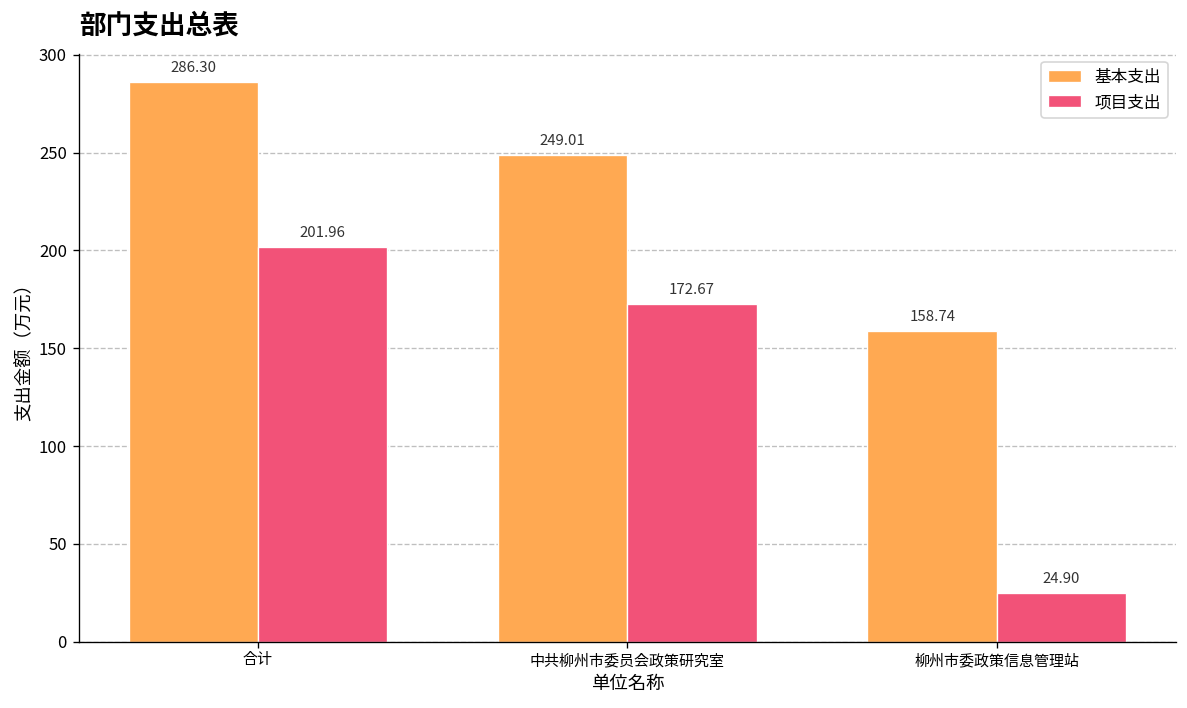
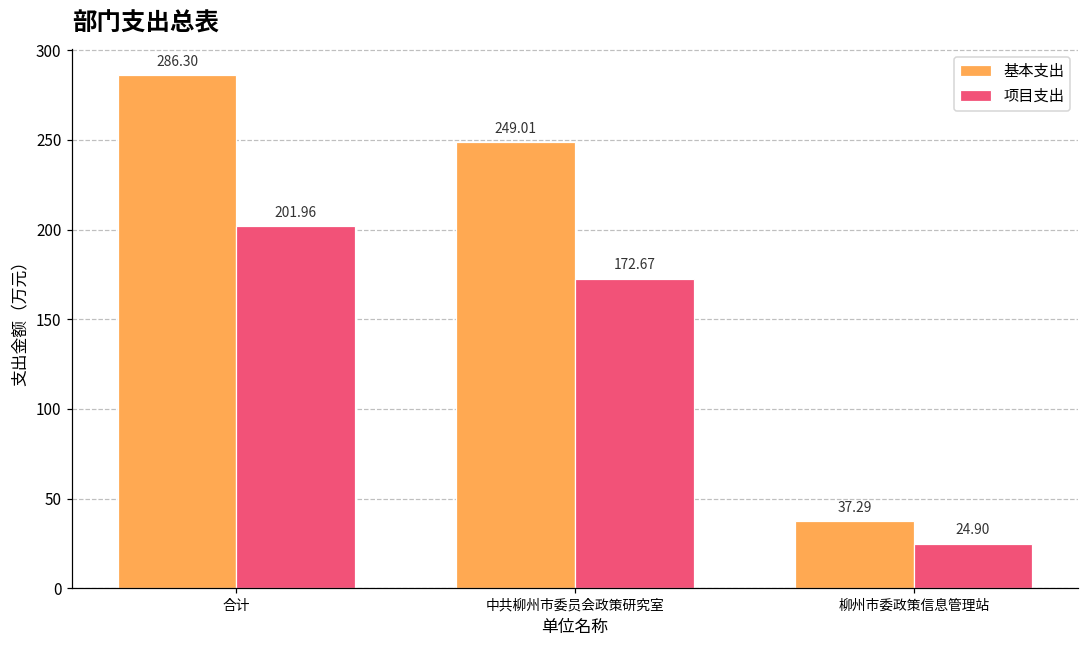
  {
    "基本支出": {
      "合计": 286.30,
      "中共柳州市委员会政策研究室": 249.01,
-     "柳州市委政策信息管理站": 158.74
+     "柳州市委政策信息管理站": 37.29
    },
    "项目支出": {
      "合计": 201.96,
      "中共柳州市委员会政策研究室": 172.67,
      "柳州市委政策信息管理站": 24.90
    }
  }
